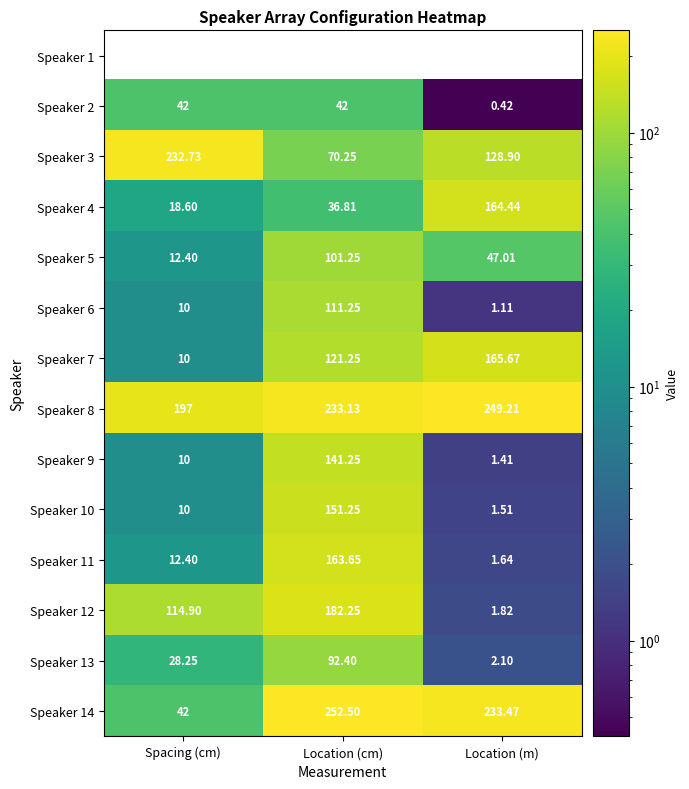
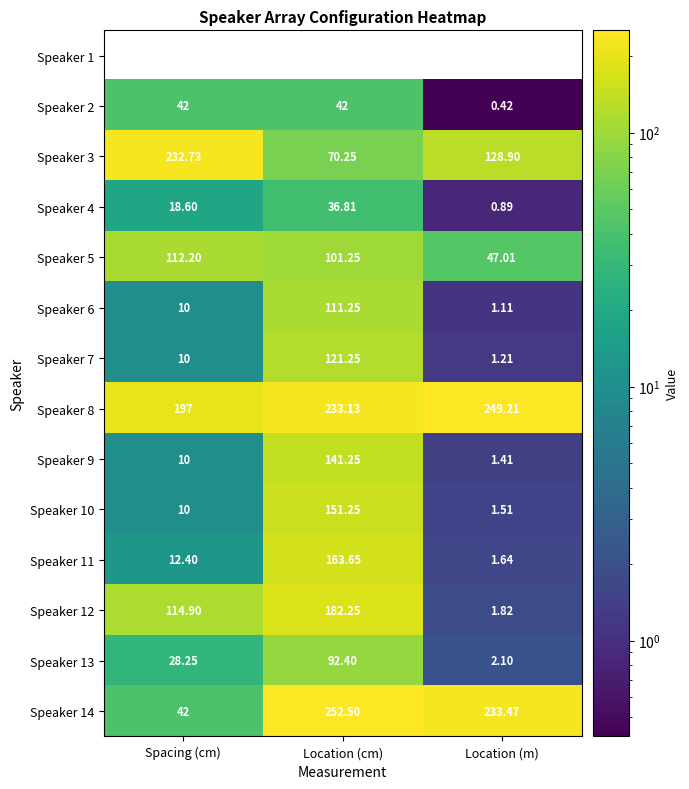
  {
    "Speaker 2": {
      "Spacing (cm)": 42,
      "Location (cm)": 42,
      "Location (m)": 0.42
    },
    "Speaker 3": {
      "Spacing (cm)": 232.73,
      "Location (cm)": 70.25,
      "Location (m)": 128.90
    },
    "Speaker 4": {
      "Spacing (cm)": 18.60,
      "Location (cm)": 36.81,
-     "Location (m)": 164.44
+     "Location (m)": 0.89
    },
    "Speaker 5": {
-     "Spacing (cm)": 12.40,
+     "Spacing (cm)": 112.20,
      "Location (cm)": 101.25,
      "Location (m)": 47.01
    },
    "Speaker 6": {
      "Spacing (cm)": 10,
      "Location (cm)": 111.25,
      "Location (m)": 1.11
    },
    "Speaker 7": {
      "Spacing (cm)": 10,
      "Location (cm)": 121.25,
-     "Location (m)": 165.67
+     "Location (m)": 1.21
    },
    "Speaker 8": {
      "Spacing (cm)": 197,
      "Location (cm)": 233.13,
      "Location (m)": 249.21
    },
    "Speaker 9": {
      "Spacing (cm)": 10,
      "Location (cm)": 141.25,
      "Location (m)": 1.41
    },
    "Speaker 10": {
      "Spacing (cm)": 10,
      "Location (cm)": 151.25,
      "Location (m)": 1.51
    },
    "Speaker 11": {
      "Spacing (cm)": 12.40,
      "Location (cm)": 163.65,
      "Location (m)": 1.64
    },
    "Speaker 12": {
      "Spacing (cm)": 114.90,
      "Location (cm)": 182.25,
      "Location (m)": 1.82
    },
    "Speaker 13": {
      "Spacing (cm)": 28.25,
      "Location (cm)": 92.40,
      "Location (m)": 2.10
    },
    "Speaker 14": {
      "Spacing (cm)": 42,
      "Location (cm)": 252.50,
      "Location (m)": 233.47
    }
  }
